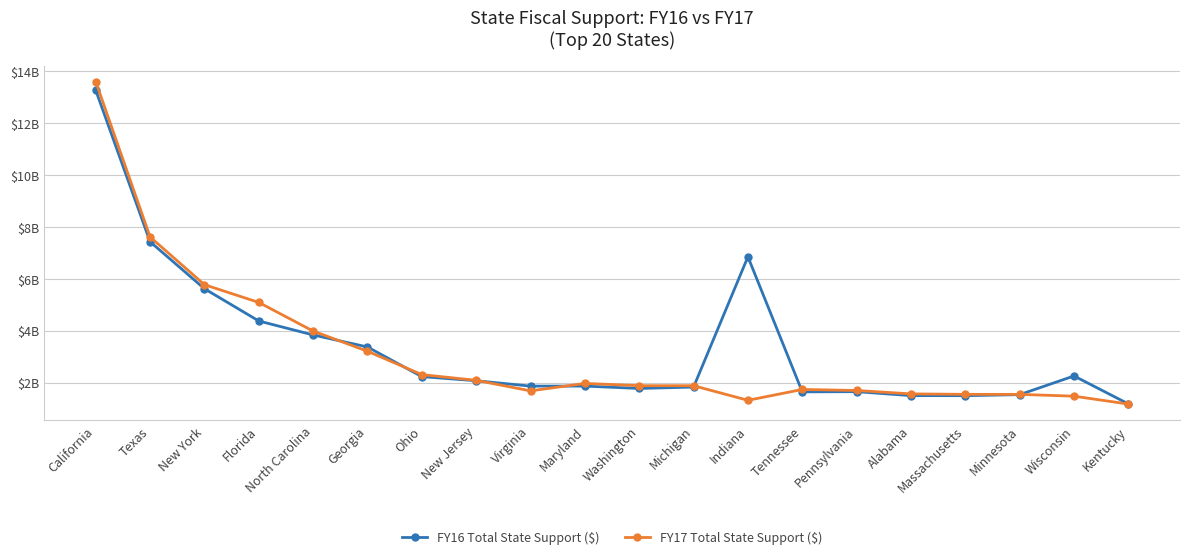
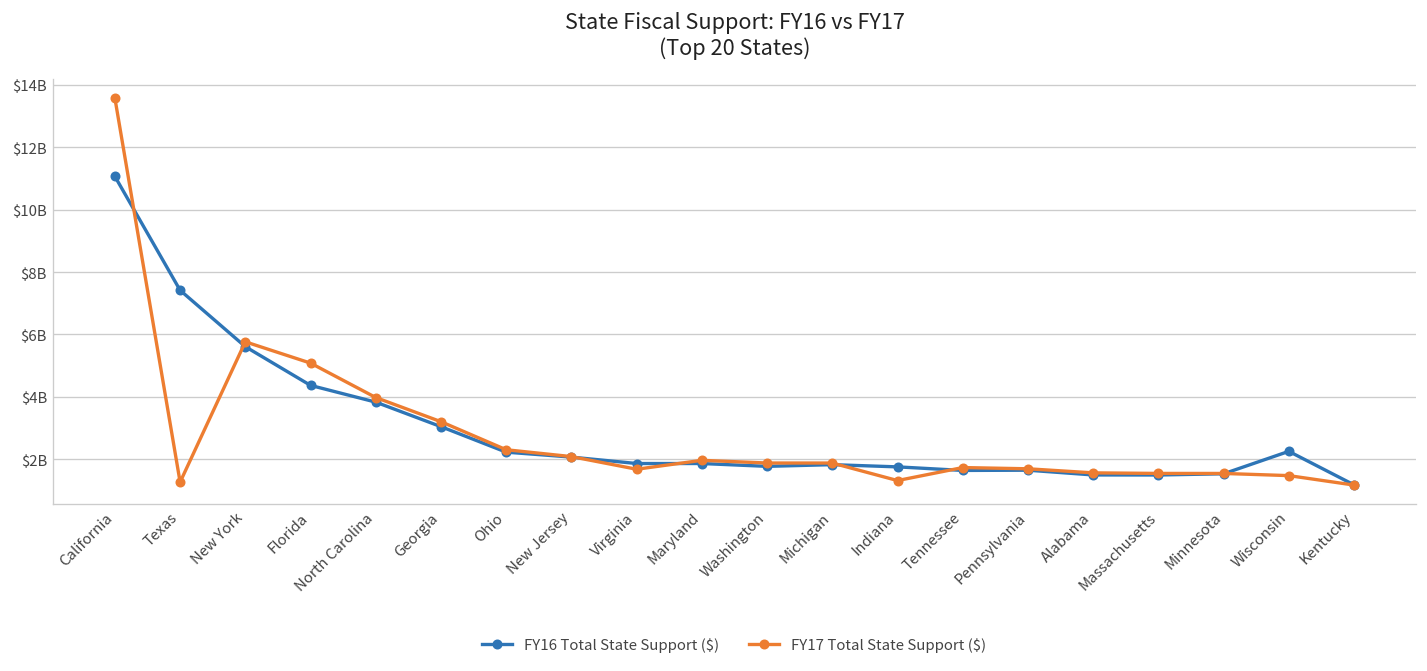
  {
    "FY16 Total State Support ($)": {
-     "California": "$13200000000",
+     "California": "$11100000000",
      "Texas": "$7400000000",
      "New York": "$5600000000",
      "Florida": "$4400000000",
      "North Carolina": "$3800000000",
-     "Georgia": "$3400000000",
+     "Georgia": "$3000000000",
      "Virginia": "$1900000000",
      "Maryland": "$1900000000",
      "Washington": "$1800000000",
-     "Indiana": "$6800000000",
+     "Indiana": "$1800000000",
      "Wisconsin": "$2300000000"
    },
    "FY17 Total State Support ($)": {
      "California": "$13600000000",
-     "Texas": "$7600000000",
+     "Texas": "$1300000000",
      "New York": "$5800000000",
      "Florida": "$5100000000",
      "North Carolina": "$4000000000",
      "Georgia": "$3200000000",
      "Virginia": "$1700000000",
      "Maryland": "$2000000000",
      "Washington": "$1900000000",
      "Indiana": "$1300000000",
      "Wisconsin": "$1500000000"
    }
  }
